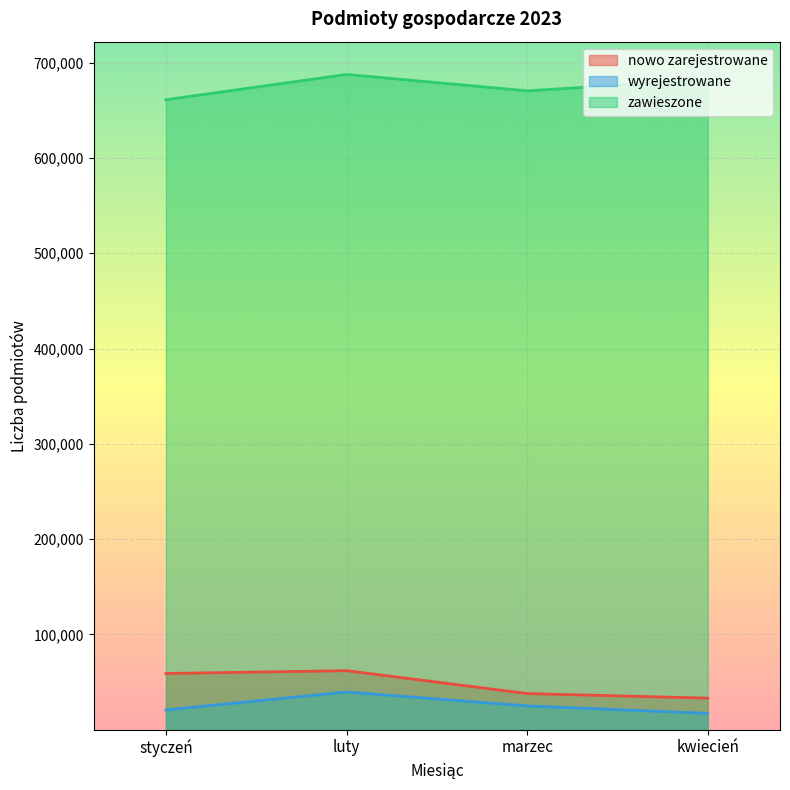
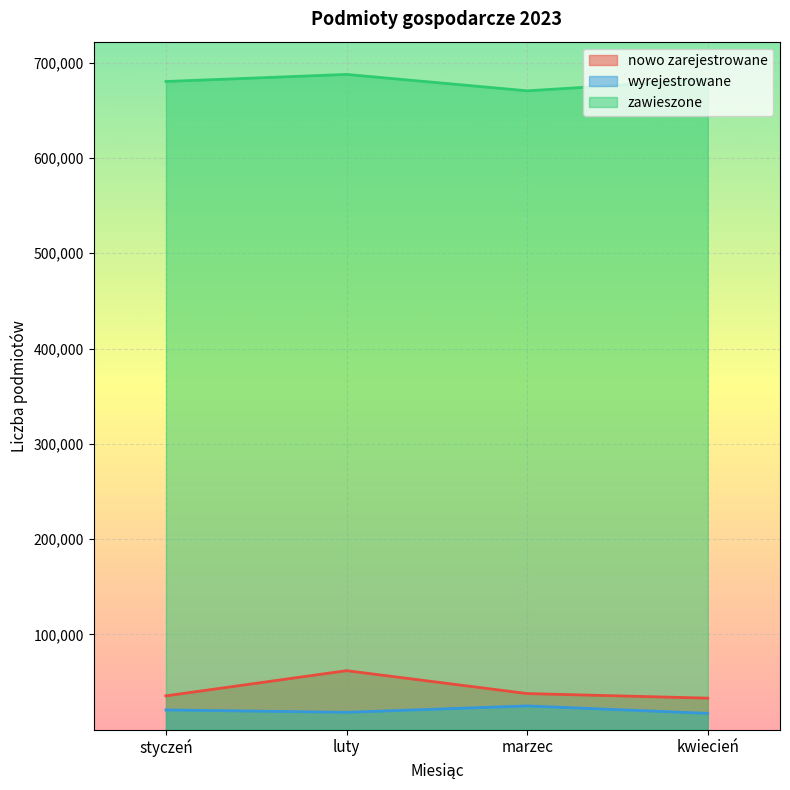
  {
    "nowo zarejestrowane": {
-     "styczeń": "60,000",
+     "styczeń": "40,000",
      "luty": "60,000",
      "marzec": "40,000",
      "kwiecień": "30,000"
    },
    "wyrejestrowane": {
      "styczeń": "20,000",
-     "luty": "40,000",
+     "luty": "20,000",
      "marzec": "20,000",
      "kwiecień": "20,000"
    },
    "zawieszone": {
-     "styczeń": "660,000",
+     "styczeń": "680,000",
      "luty": "690,000",
      "marzec": "670,000"
    }
  }
